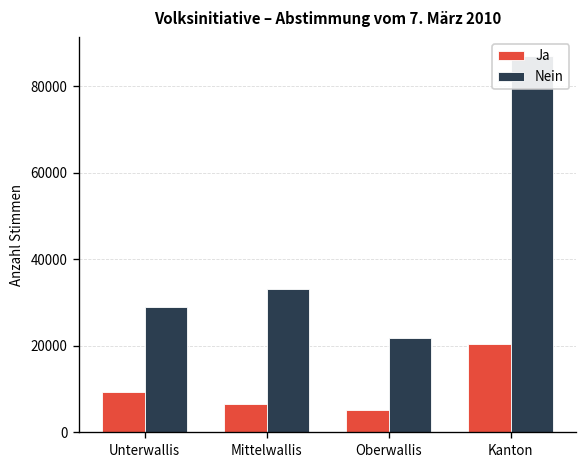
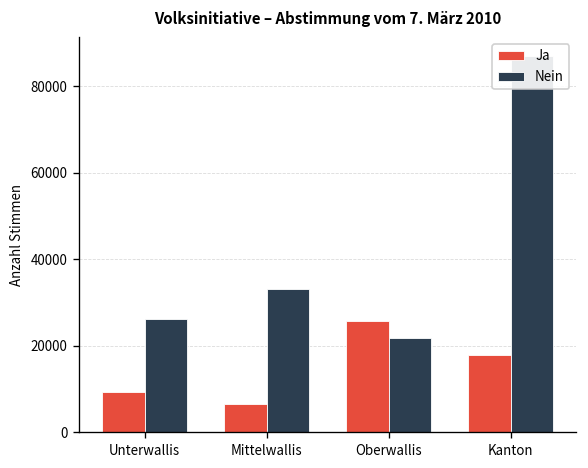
  {
    "Ja": {
      "Unterwallis": 9000,
      "Mittelwallis": 7000,
-     "Oberwallis": 5000,
-     "Kanton": 20000
+     "Oberwallis": 26000,
+     "Kanton": 18000
    },
    "Nein": {
-     "Unterwallis": 29000,
+     "Unterwallis": 26000,
      "Mittelwallis": 33000,
      "Oberwallis": 22000
    }
  }
